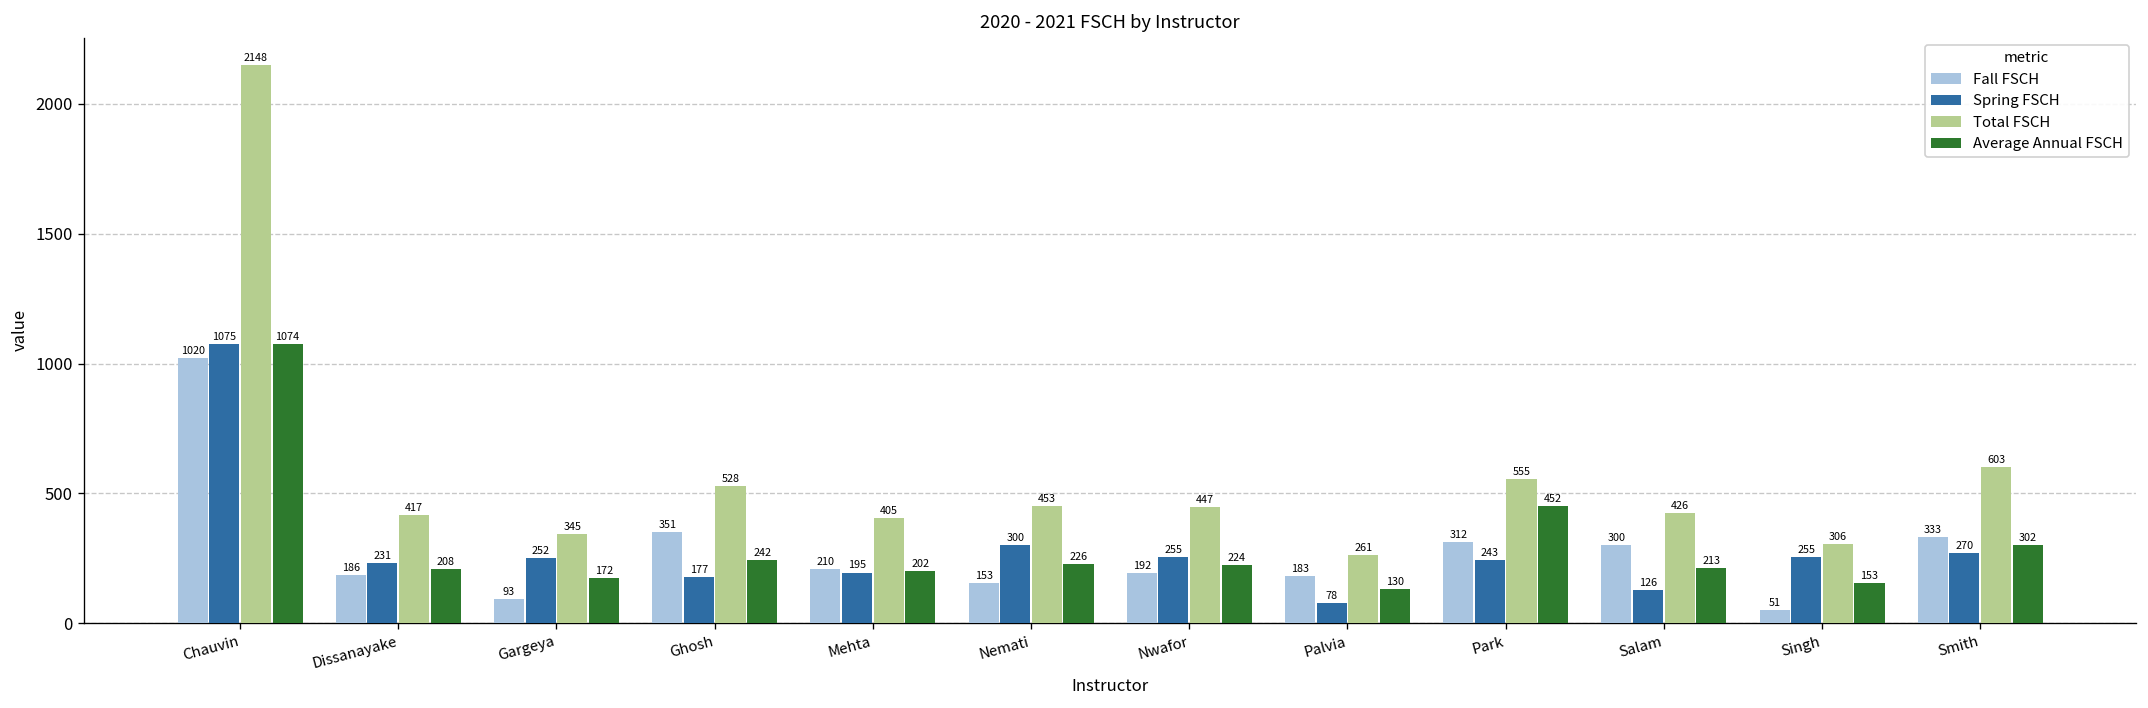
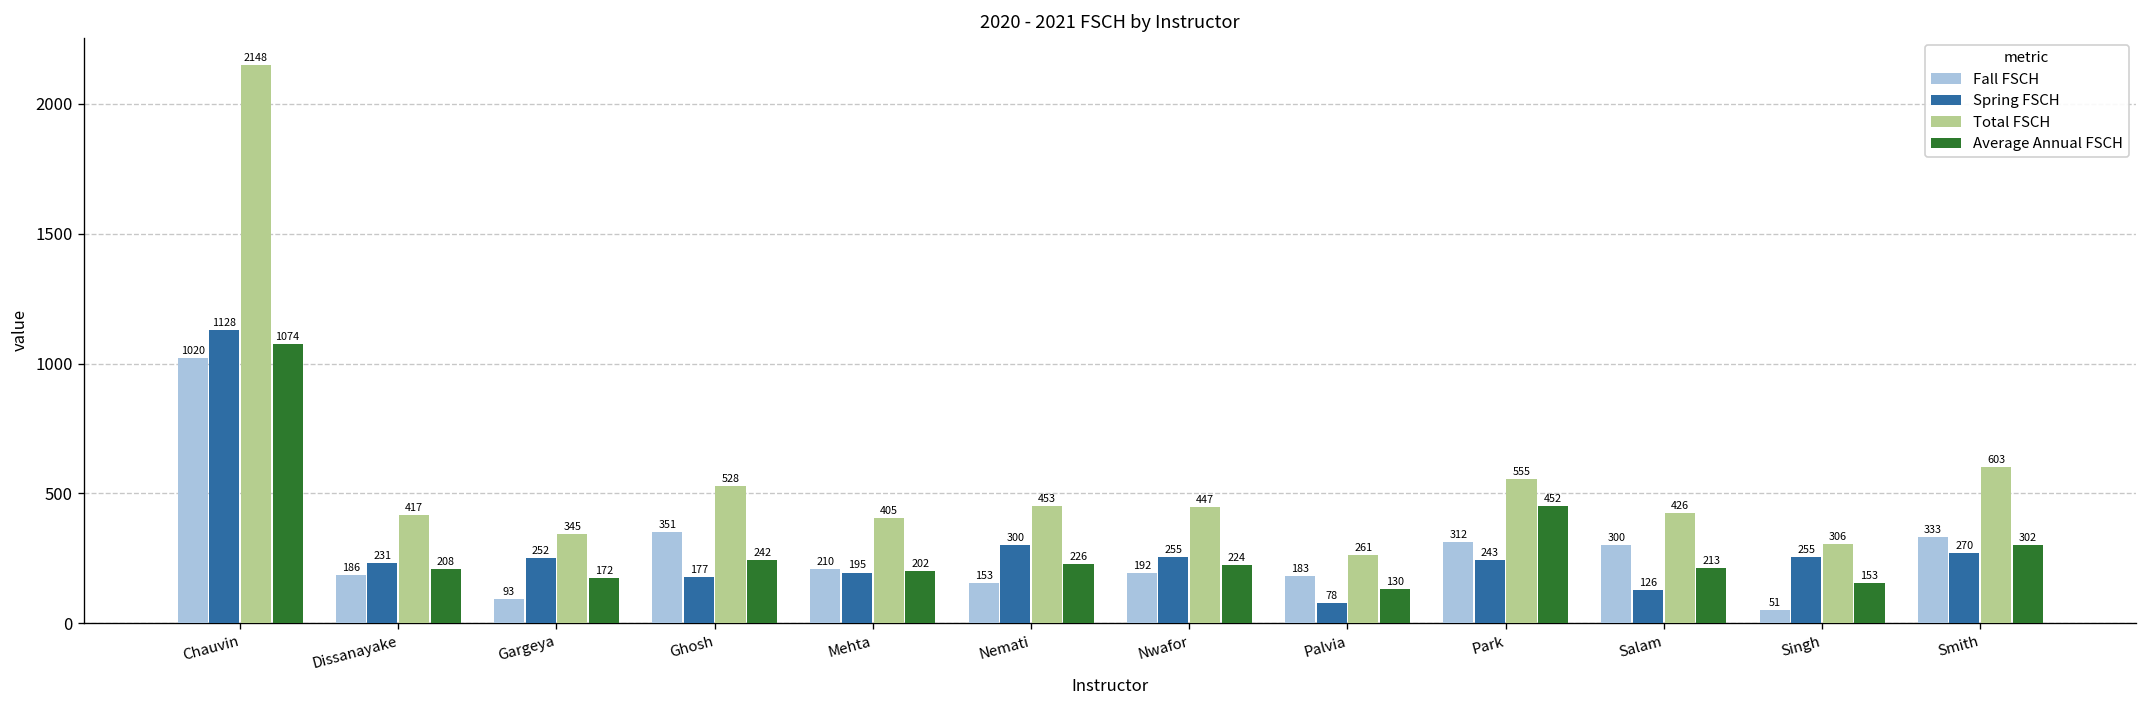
  {
    "Fall FSCH": {
      "Chauvin": 1020,
      "Dissanayake": 186,
      "Gargeya": 93,
      "Ghosh": 351,
      "Mehta": 210,
      "Nemati": 153,
      "Nwafor": 192,
      "Palvia": 183,
      "Park": 312,
      "Salam": 300,
      "Singh": 51,
      "Smith": 333
    },
    "Spring FSCH": {
-     "Chauvin": 1075,
+     "Chauvin": 1128,
      "Dissanayake": 231,
      "Gargeya": 252,
      "Ghosh": 177,
      "Mehta": 195,
      "Nemati": 300,
      "Nwafor": 255,
      "Palvia": 78,
      "Park": 243,
      "Salam": 126,
      "Singh": 255,
      "Smith": 270
    },
    "Total FSCH": {
      "Chauvin": 2148,
      "Dissanayake": 417,
      "Gargeya": 345,
      "Ghosh": 528,
      "Mehta": 405,
      "Nemati": 453,
      "Nwafor": 447,
      "Palvia": 261,
      "Park": 555,
      "Salam": 426,
      "Singh": 306,
      "Smith": 603
    },
    "Average Annual FSCH": {
      "Chauvin": 1074,
      "Dissanayake": 208,
      "Gargeya": 172,
      "Ghosh": 242,
      "Mehta": 202,
      "Nemati": 226,
      "Nwafor": 224,
      "Palvia": 130,
      "Park": 452,
      "Salam": 213,
      "Singh": 153,
      "Smith": 302
    }
  }
